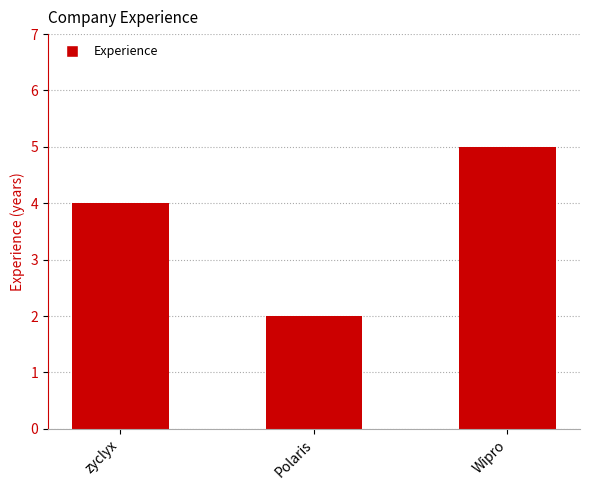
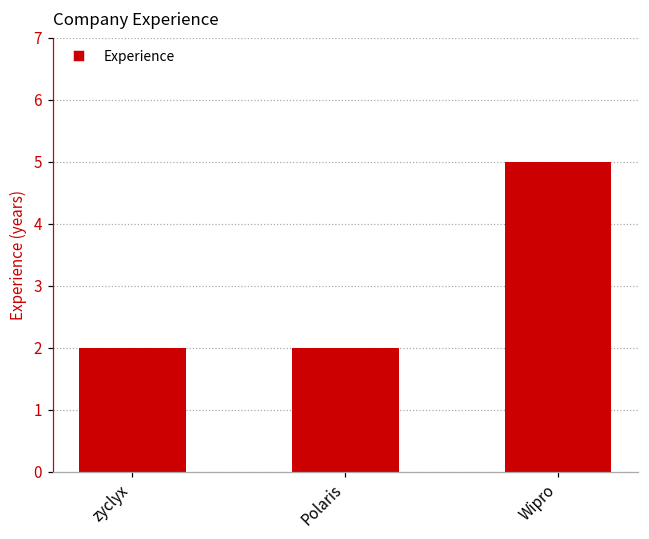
  {
-   "zyclyx": 4,
+   "zyclyx": 2,
    "Polaris": 2,
    "Wipro": 5
  }
